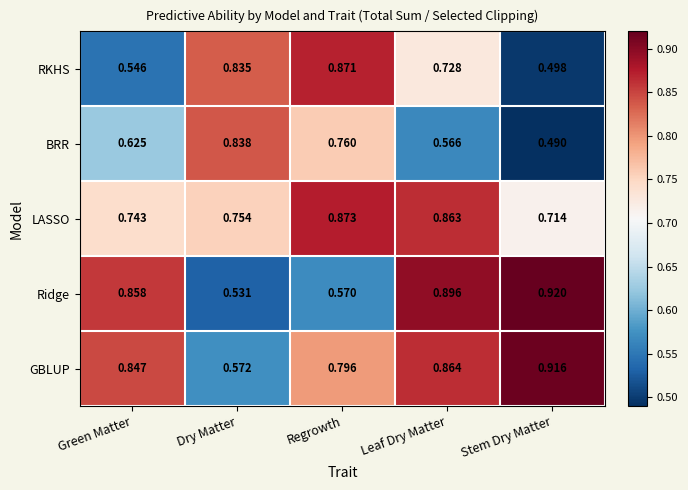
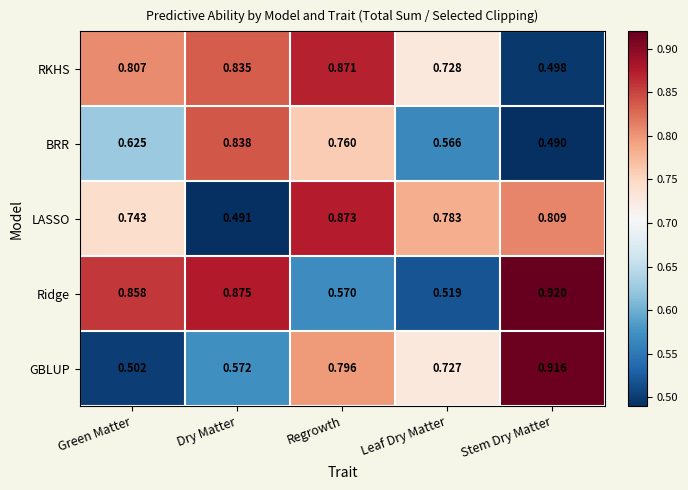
  {
    "RKHS": {
-     "Green Matter": 0.546,
+     "Green Matter": 0.807,
      "Dry Matter": 0.835,
      "Regrowth": 0.871,
      "Leaf Dry Matter": 0.728,
      "Stem Dry Matter": 0.498
    },
    "BRR": {
      "Green Matter": 0.625,
      "Dry Matter": 0.838,
      "Regrowth": 0.760,
      "Leaf Dry Matter": 0.566,
      "Stem Dry Matter": 0.490
    },
    "LASSO": {
      "Green Matter": 0.743,
-     "Dry Matter": 0.754,
+     "Dry Matter": 0.491,
      "Regrowth": 0.873,
-     "Leaf Dry Matter": 0.863,
-     "Stem Dry Matter": 0.714
+     "Leaf Dry Matter": 0.783,
+     "Stem Dry Matter": 0.809
    },
    "Ridge": {
      "Green Matter": 0.858,
-     "Dry Matter": 0.531,
+     "Dry Matter": 0.875,
      "Regrowth": 0.570,
-     "Leaf Dry Matter": 0.896,
+     "Leaf Dry Matter": 0.519,
      "Stem Dry Matter": 0.920
    },
    "GBLUP": {
-     "Green Matter": 0.847,
+     "Green Matter": 0.502,
      "Dry Matter": 0.572,
      "Regrowth": 0.796,
-     "Leaf Dry Matter": 0.864,
+     "Leaf Dry Matter": 0.727,
      "Stem Dry Matter": 0.916
    }
  }
